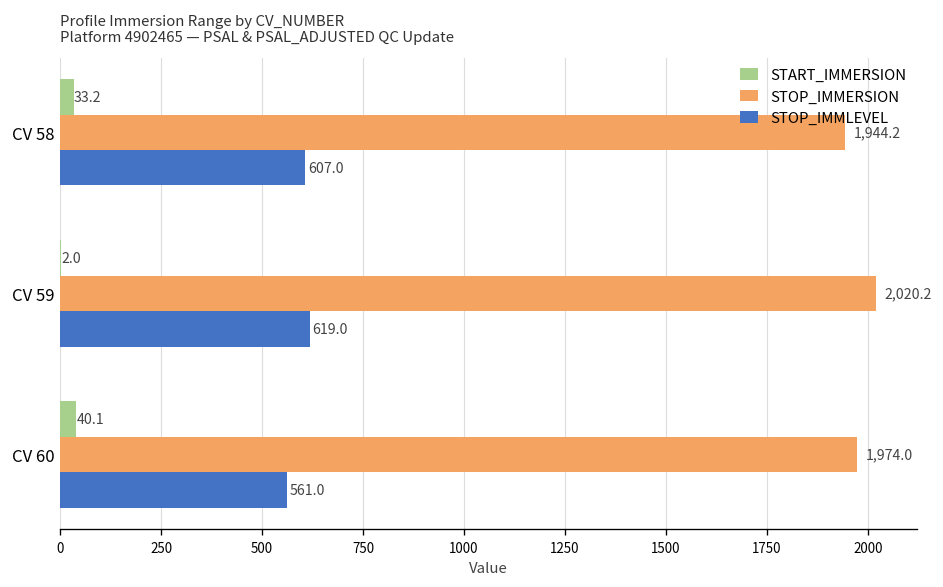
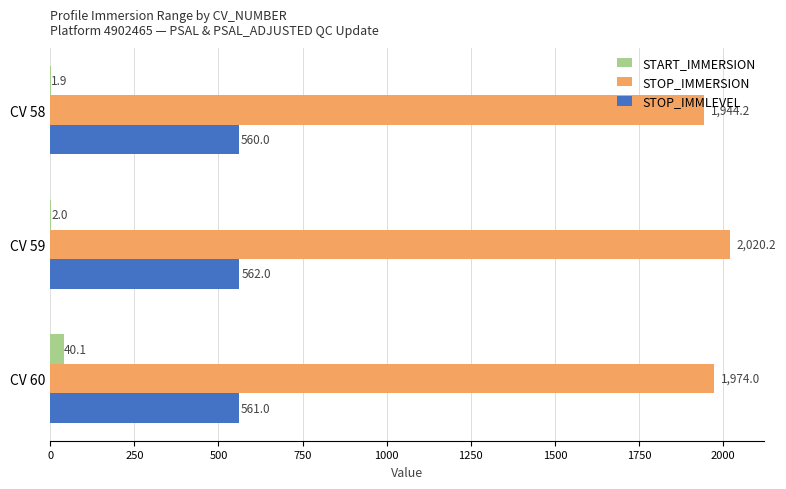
  {
    "START_IMMERSION": {
-     "CV 58": "33.2",
+     "CV 58": "1.9",
      "CV 59": "2.0",
      "CV 60": "40.1"
    },
    "STOP_IMMERSION": {
      "CV 58": "1,944.2",
      "CV 59": "2,020.2",
      "CV 60": "1,974.0"
    },
    "STOP_IMMLEVEL": {
-     "CV 58": "607.0",
-     "CV 59": "619.0",
+     "CV 58": "560.0",
+     "CV 59": "562.0",
      "CV 60": "561.0"
    }
  }
